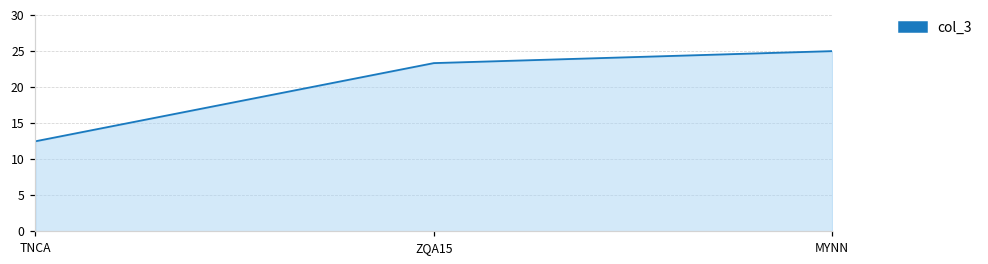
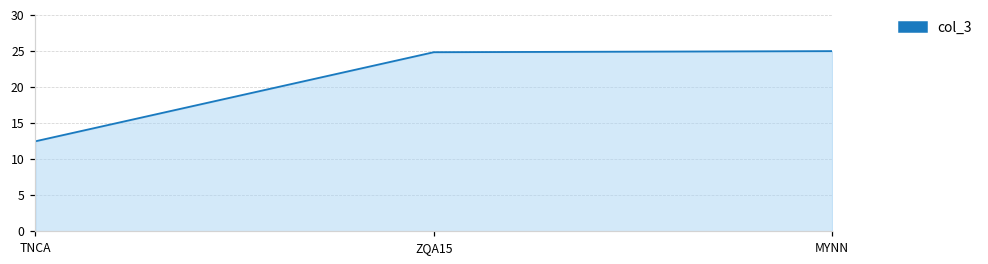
  {
    "TNCA": 13,
-   "ZQA15": 23,
+   "ZQA15": 25,
    "MYNN": 25
  }
